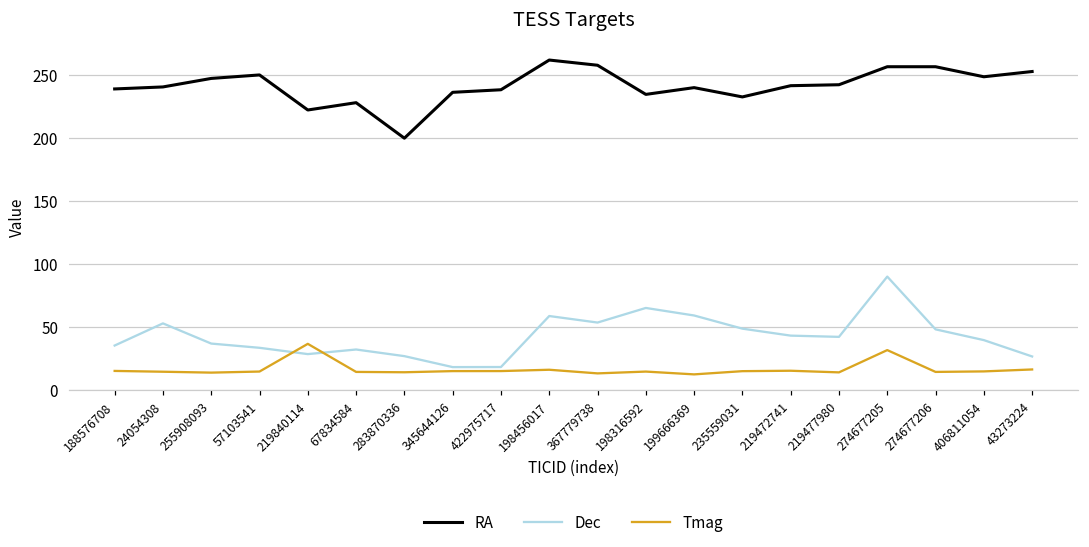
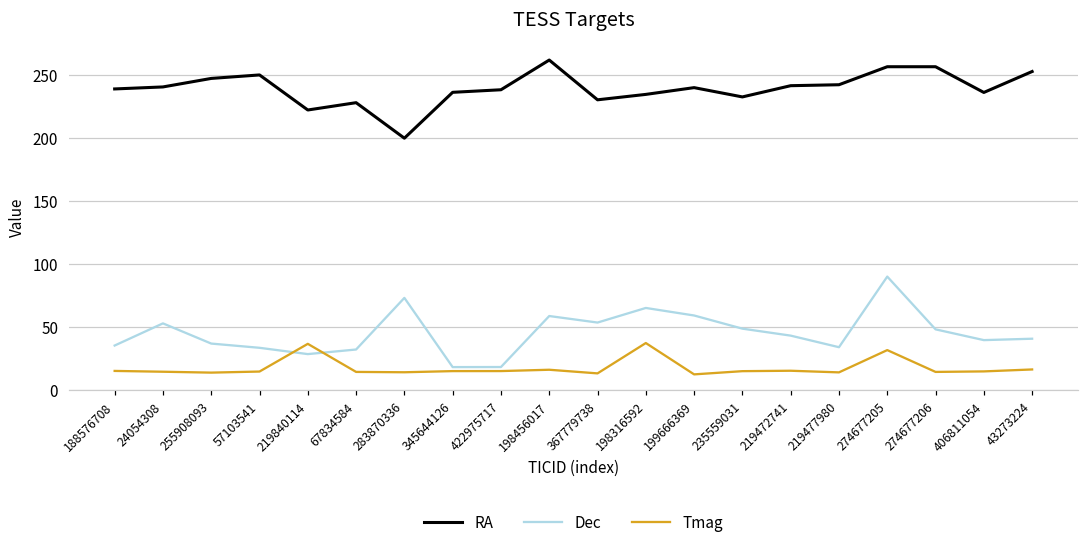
  {
    "RA": {
      "188576708": 239,
      "24054308": 240,
      "255908093": 247,
      "57103541": 250,
      "219840114": 222,
      "67834584": 228,
      "283870336": 200,
      "345644126": 236,
      "422975717": 238,
      "198456017": 262,
-     "367779738": 258,
+     "367779738": 230,
      "198316592": 234,
      "199666369": 240,
      "235559031": 232,
      "219472741": 241,
      "219477980": 242,
      "274677205": 256,
      "274677206": 256,
-     "406811054": 248,
+     "406811054": 236,
      "43273224": 253
    },
    "Dec": {
      "188576708": 35,
      "24054308": 53,
      "255908093": 37,
      "57103541": 33,
      "219840114": 28,
      "67834584": 32,
-     "283870336": 27,
+     "283870336": 73,
      "345644126": 18,
      "422975717": 18,
      "198456017": 59,
      "367779738": 53,
      "198316592": 65,
      "199666369": 59,
      "235559031": 49,
      "219472741": 43,
-     "219477980": 42,
+     "219477980": 34,
      "274677205": 90,
      "274677206": 48,
      "406811054": 40,
-     "43273224": 27
+     "43273224": 41
    },
    "Tmag": {
      "188576708": 15,
      "24054308": 14,
      "255908093": 14,
      "57103541": 15,
      "219840114": 37,
      "67834584": 14,
      "283870336": 14,
      "345644126": 15,
      "422975717": 15,
      "198456017": 16,
      "367779738": 13,
-     "198316592": 15,
+     "198316592": 37,
      "199666369": 12,
      "235559031": 15,
      "219472741": 15,
      "219477980": 14,
      "274677205": 32,
      "274677206": 14,
      "406811054": 15,
      "43273224": 16
    }
  }
